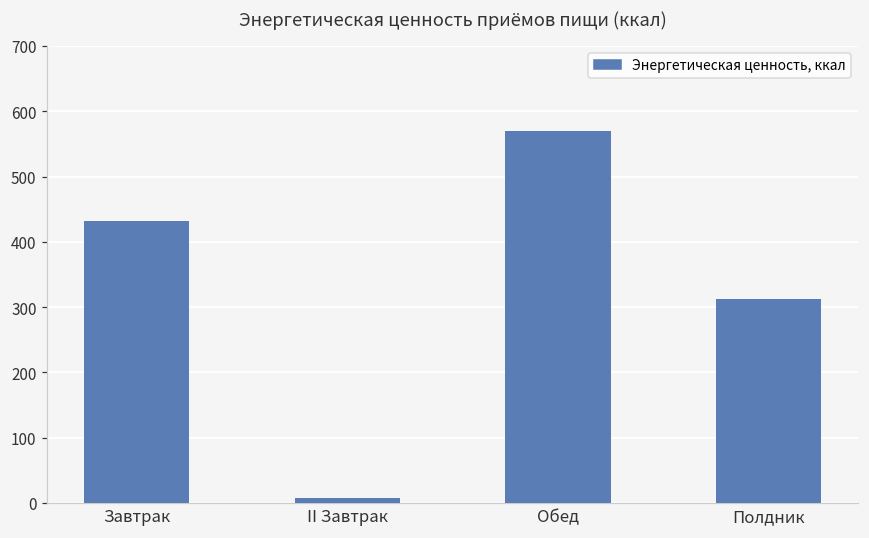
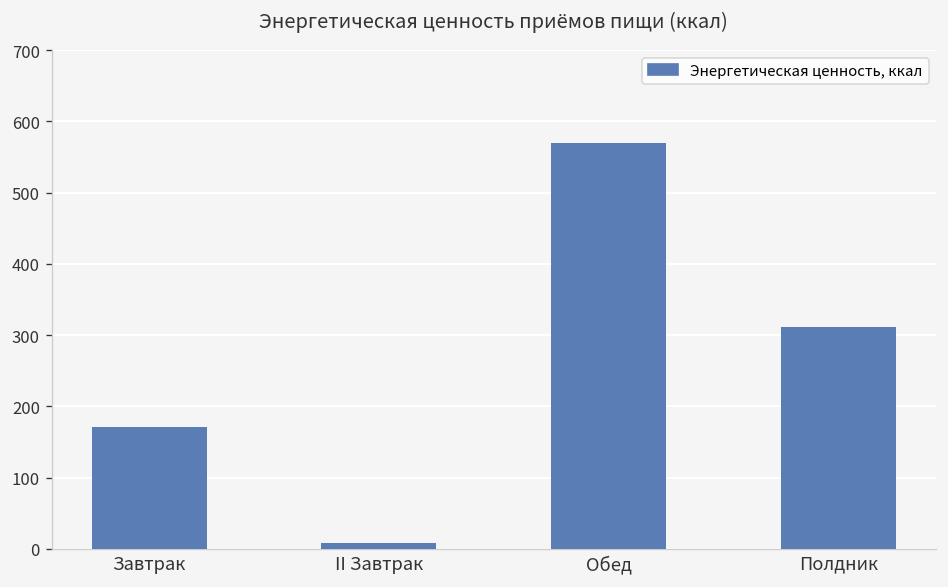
  {
-   "Завтрак": 430,
+   "Завтрак": 170,
    "II Завтрак": 10,
    "Обед": 570,
    "Полдник": 310
  }
